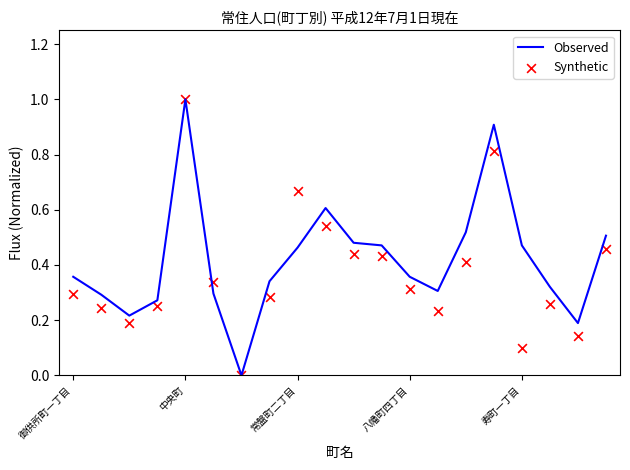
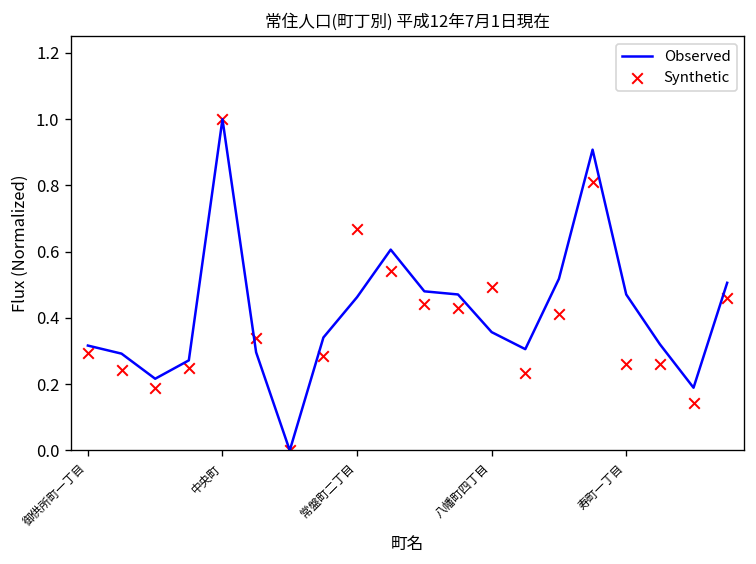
  {
    "Observed": {
-     "御供所町一丁目": 0.36,
+     "御供所町一丁目": 0.32,
      "常盤町二丁目": 0.46,
      "八幡町四丁目": 0.36,
      "寿町一丁目": 0.47
    },
    "Synthetic": {
-     "八幡町四丁目": 0.31,
-     "寿町一丁目": 0.10
+     "八幡町四丁目": 0.49,
+     "寿町一丁目": 0.26
    }
  }
